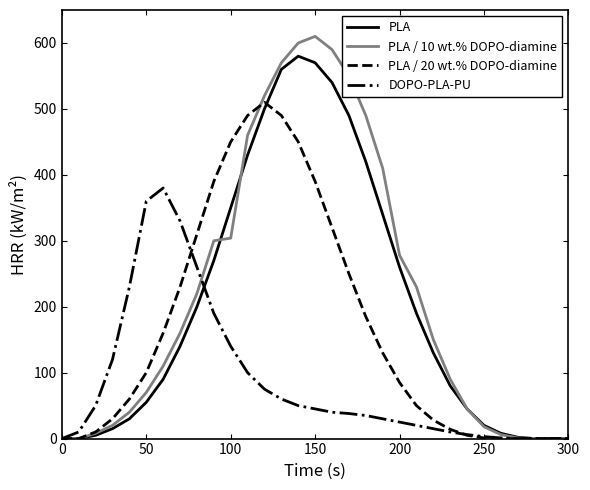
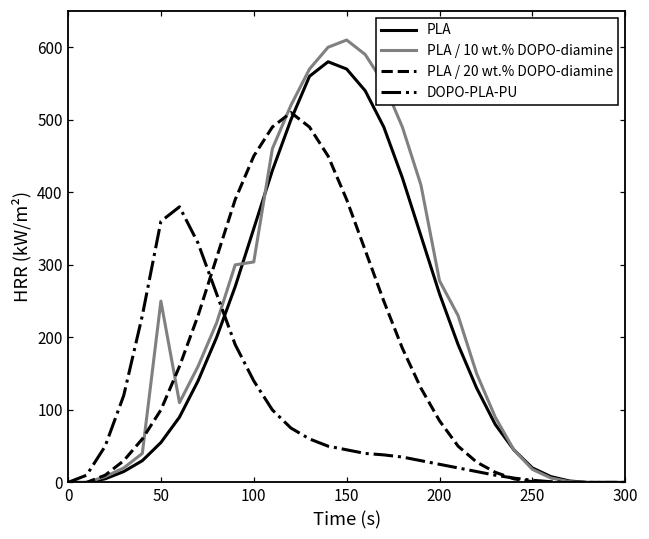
  {
    "PLA / 10 wt.% DOPO-diamine": {
-     "50": 70,
+     "50": 250,
      "100": 300,
      "150": 610,
      "200": 280
    }
  }
